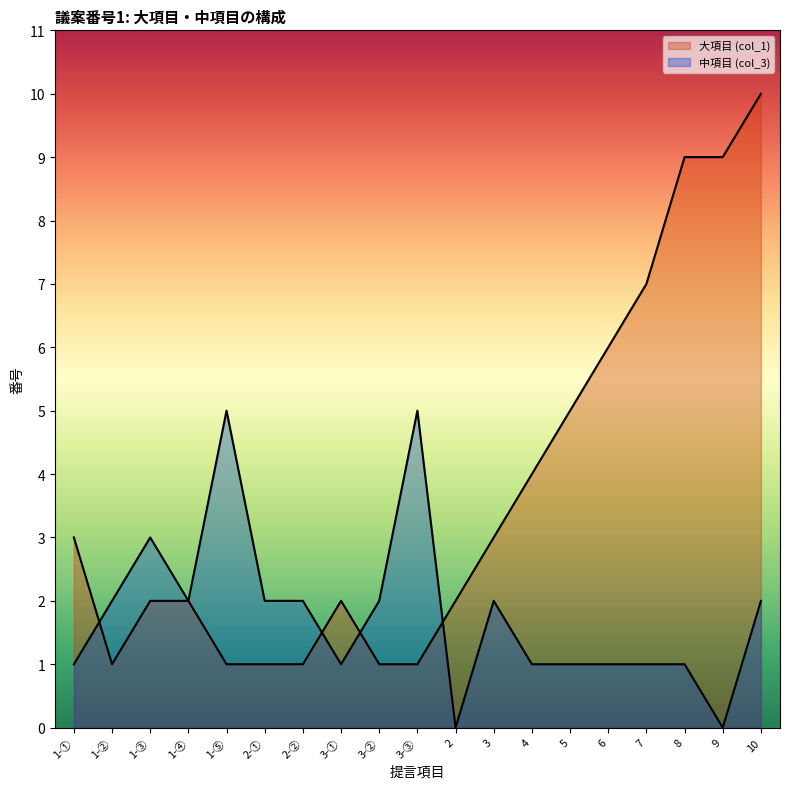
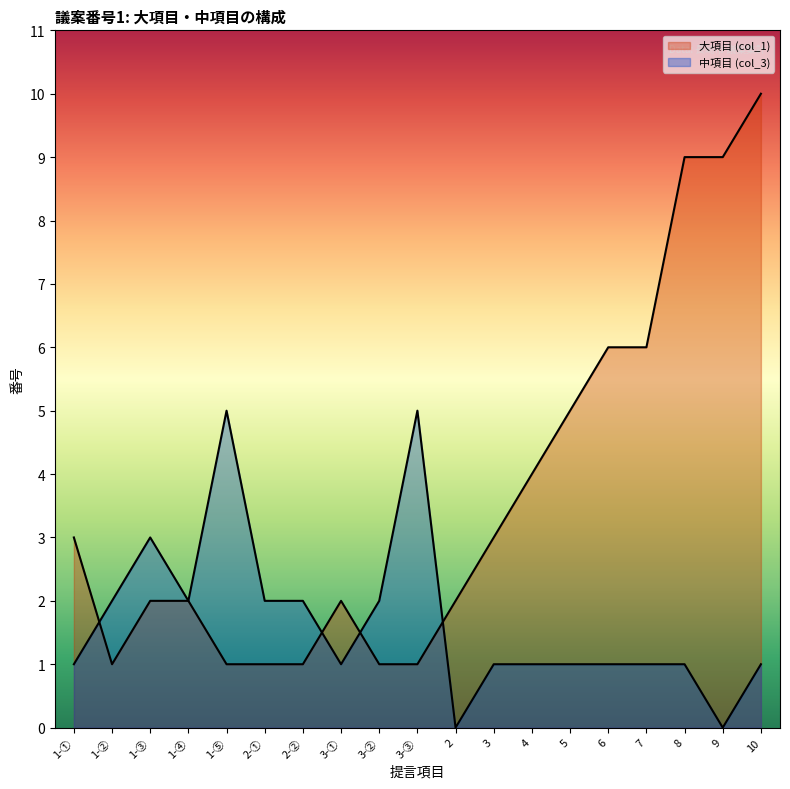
  {
    "大項目 (col_1)": {
      "1-①": 3,
      "1-②": 1,
      "1-③": 2,
      "1-⑤": 1,
      "2-①": 1,
      "2-②": 1,
      "3-①": 2,
      "3-②": 1,
      "3-③": 1,
      "2": 2,
      "3": 3,
      "4": 4,
      "5": 5,
      "6": 6,
-     "7": 7,
+     "7": 6,
      "8": 9,
      "9": 9,
      "10": 10
    },
    "中項目 (col_3)": {
      "1-①": 1,
      "1-②": 2,
      "1-③": 3,
      "1-⑤": 5,
      "2-①": 2,
      "2-②": 2,
      "3-①": 1,
      "3-②": 2,
      "3-③": 5,
      "2": 0,
-     "3": 2,
+     "3": 1,
      "4": 1,
      "5": 1,
      "6": 1,
      "7": 1,
      "8": 1,
      "9": 0,
-     "10": 2
+     "10": 1
    }
  }
